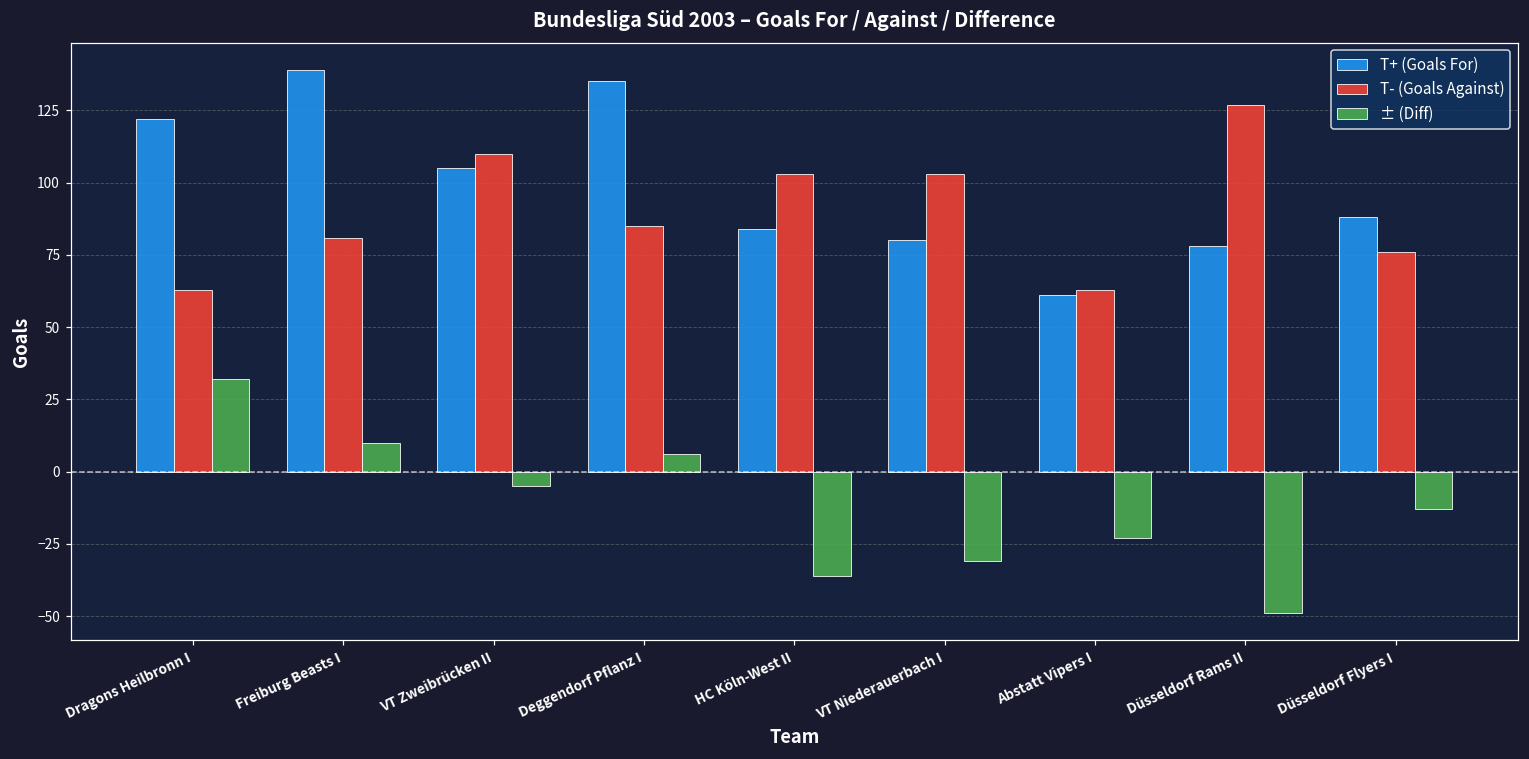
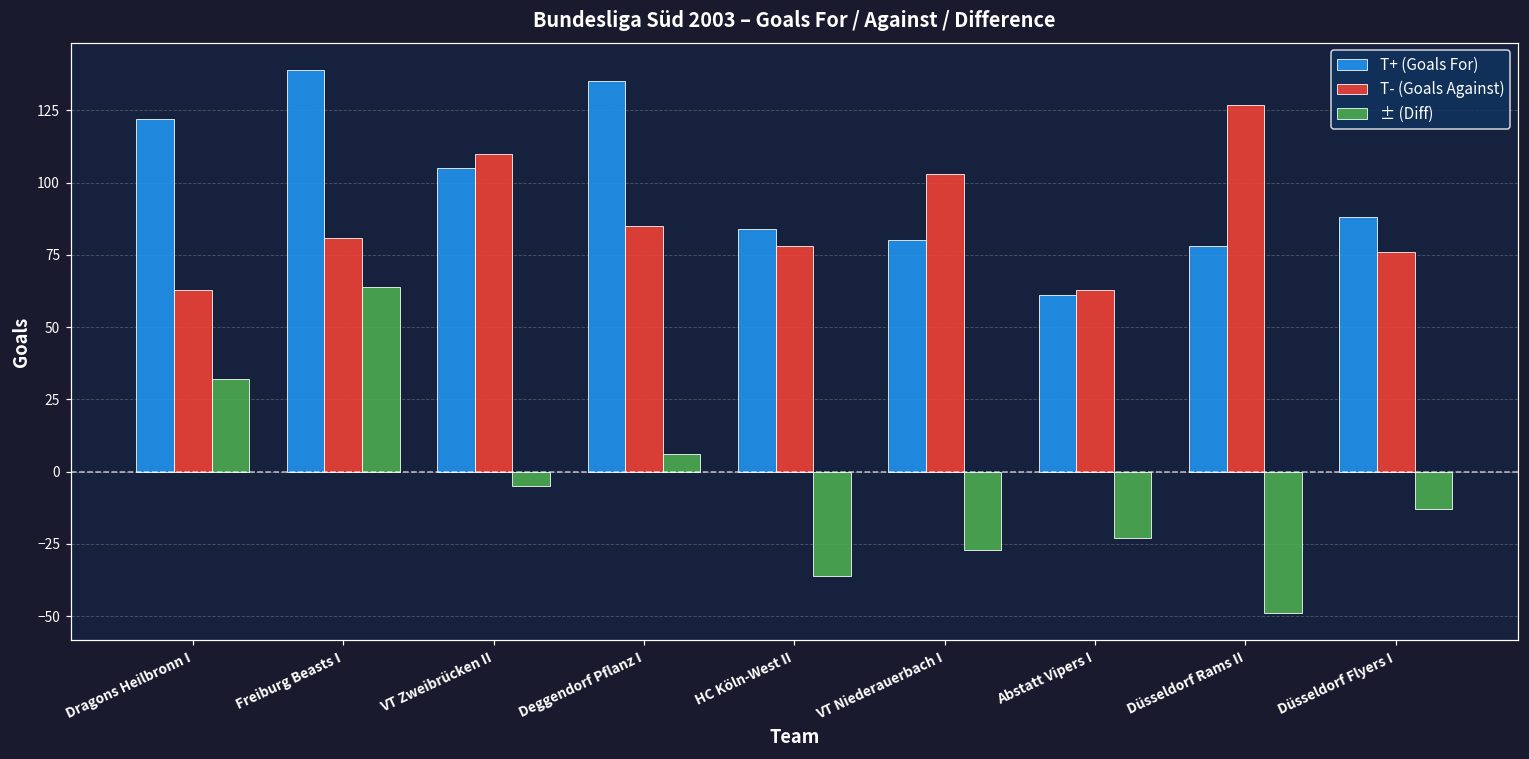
  {
    "T+ (Goals For)": {
      "Dragons Heilbronn I": 122,
      "Freiburg Beasts I": 139,
      "VT Zweibrücken II": 105,
      "Deggendorf Pflanz I": 135,
      "HC Köln-West II": 84,
      "VT Niederauerbach I": 80,
      "Abstatt Vipers I": 61,
      "Düsseldorf Rams II": 78,
      "Düsseldorf Flyers I": 88
    },
    "T- (Goals Against)": {
      "Dragons Heilbronn I": 63,
      "Freiburg Beasts I": 81,
      "VT Zweibrücken II": 110,
      "Deggendorf Pflanz I": 85,
-     "HC Köln-West II": 103,
+     "HC Köln-West II": 78,
      "VT Niederauerbach I": 103,
      "Abstatt Vipers I": 63,
      "Düsseldorf Rams II": 127,
      "Düsseldorf Flyers I": 76
    },
    "± (Diff)": {
      "Dragons Heilbronn I": 32,
-     "Freiburg Beasts I": 10,
+     "Freiburg Beasts I": 64,
      "VT Zweibrücken II": -5,
      "Deggendorf Pflanz I": 6,
      "HC Köln-West II": -36,
-     "VT Niederauerbach I": -31,
+     "VT Niederauerbach I": -27,
      "Abstatt Vipers I": -23,
      "Düsseldorf Rams II": -49,
      "Düsseldorf Flyers I": -13
    }
  }
